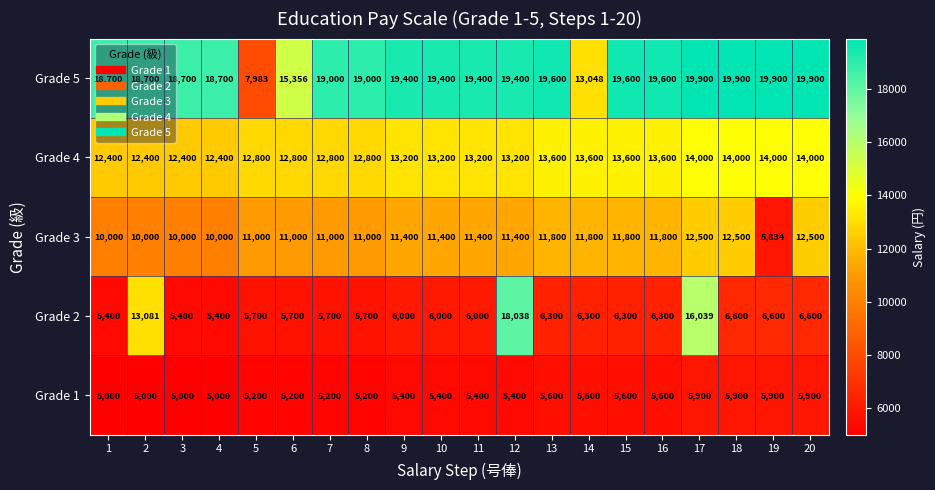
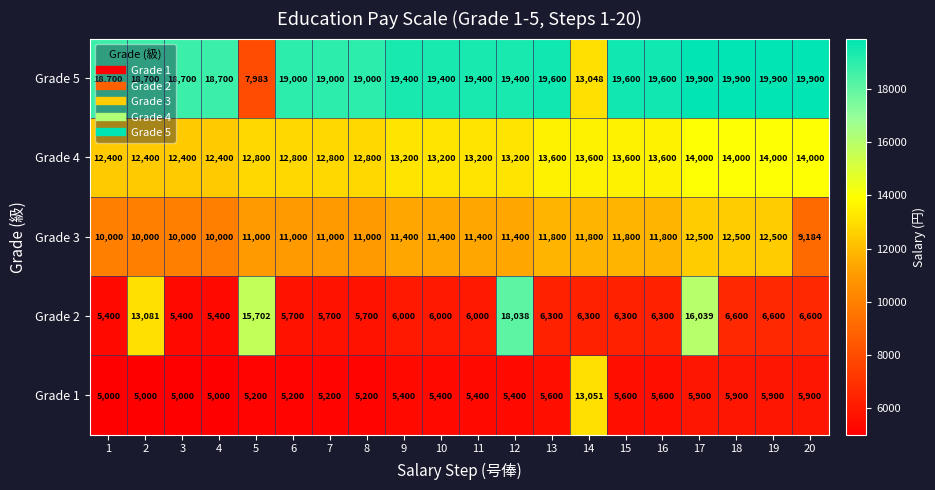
  {
    "Grade 5": {
      "4": "18,700",
      "5": "7,983",
-     "6": "15,356",
+     "6": "19,000",
      "7": "19,000",
      "8": "19,000",
      "9": "19,400",
      "10": "19,400",
      "11": "19,400",
      "12": "19,400",
      "13": "19,600",
      "14": "13,048",
      "15": "19,600",
      "16": "19,600",
      "17": "19,900",
      "18": "19,900",
      "19": "19,900",
      "20": "19,900"
    },
    "Grade 4": {
      "1": "12,400",
      "2": "12,400",
      "3": "12,400",
      "4": "12,400",
      "5": "12,800",
      "6": "12,800",
      "7": "12,800",
      "8": "12,800",
      "9": "13,200",
      "10": "13,200",
      "11": "13,200",
      "12": "13,200",
      "13": "13,600",
      "14": "13,600",
      "15": "13,600",
      "16": "13,600",
      "17": "14,000",
      "18": "14,000",
      "19": "14,000",
      "20": "14,000"
    },
    "Grade 3": {
      "1": "10,000",
      "2": "10,000",
      "3": "10,000",
      "4": "10,000",
      "5": "11,000",
      "6": "11,000",
      "7": "11,000",
      "8": "11,000",
      "9": "11,400",
      "10": "11,400",
      "11": "11,400",
      "12": "11,400",
      "13": "11,800",
      "14": "11,800",
      "15": "11,800",
      "16": "11,800",
      "17": "12,500",
      "18": "12,500",
-     "19": "5,834",
-     "20": "12,500"
+     "19": "12,500",
+     "20": "9,184"
    },
    "Grade 2": {
      "1": "5,400",
      "2": "13,081",
      "3": "5,400",
      "4": "5,400",
-     "5": "5,700",
+     "5": "15,702",
      "6": "5,700",
      "7": "5,700",
      "8": "5,700",
      "9": "6,000",
      "10": "6,000",
      "11": "6,000",
      "12": "18,038",
      "13": "6,300",
      "14": "6,300",
      "15": "6,300",
      "16": "6,300",
      "17": "16,039",
      "18": "6,600",
      "19": "6,600",
      "20": "6,600"
    },
    "Grade 1": {
      "1": "5,000",
      "2": "5,000",
      "3": "5,000",
      "4": "5,000",
      "5": "5,200",
      "6": "5,200",
      "7": "5,200",
      "8": "5,200",
      "9": "5,400",
      "10": "5,400",
      "11": "5,400",
      "12": "5,400",
      "13": "5,600",
-     "14": "5,600",
+     "14": "13,051",
      "15": "5,600",
      "16": "5,600",
      "17": "5,900",
      "18": "5,900",
      "19": "5,900",
      "20": "5,900"
    }
  }
